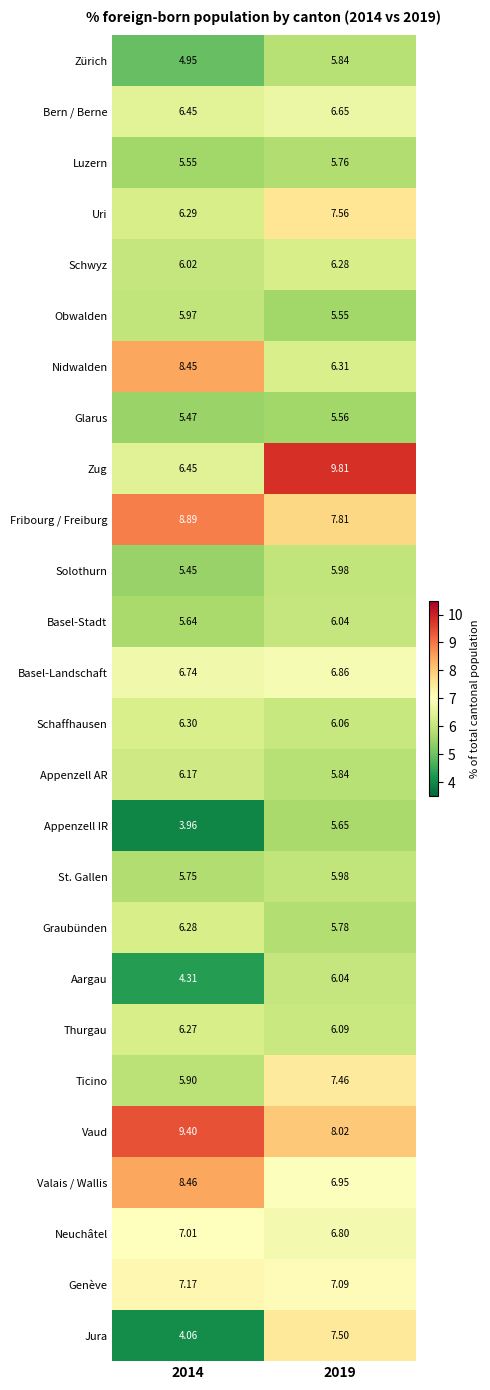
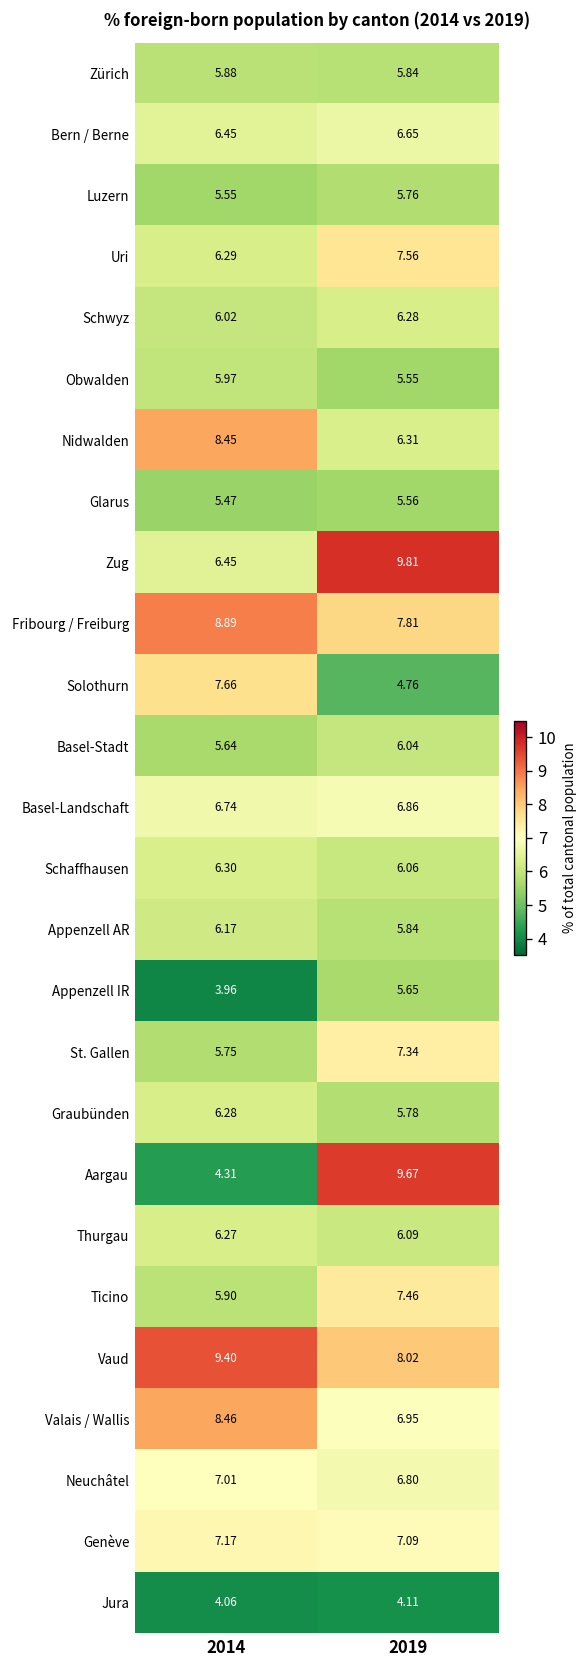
  {
    "Zürich": {
-     "2014": 4.95,
+     "2014": 5.88,
      "2019": 5.84
    },
    "Bern / Berne": {
      "2014": 6.45,
      "2019": 6.65
    },
    "Luzern": {
      "2014": 5.55,
      "2019": 5.76
    },
    "Uri": {
      "2014": 6.29,
      "2019": 7.56
    },
    "Schwyz": {
      "2014": 6.02,
      "2019": 6.28
    },
    "Obwalden": {
      "2014": 5.97,
      "2019": 5.55
    },
    "Nidwalden": {
      "2014": 8.45,
      "2019": 6.31
    },
    "Glarus": {
      "2014": 5.47,
      "2019": 5.56
    },
    "Zug": {
      "2014": 6.45,
      "2019": 9.81
    },
    "Fribourg / Freiburg": {
      "2014": 8.89,
      "2019": 7.81
    },
    "Solothurn": {
-     "2014": 5.45,
-     "2019": 5.98
+     "2014": 7.66,
+     "2019": 4.76
    },
    "Basel-Stadt": {
      "2014": 5.64,
      "2019": 6.04
    },
    "Basel-Landschaft": {
      "2014": 6.74,
      "2019": 6.86
    },
    "Schaffhausen": {
      "2014": 6.30,
      "2019": 6.06
    },
    "Appenzell AR": {
      "2014": 6.17,
      "2019": 5.84
    },
    "Appenzell IR": {
      "2014": 3.96,
      "2019": 5.65
    },
    "St. Gallen": {
      "2014": 5.75,
-     "2019": 5.98
+     "2019": 7.34
    },
    "Graubünden": {
      "2014": 6.28,
      "2019": 5.78
    },
    "Aargau": {
      "2014": 4.31,
-     "2019": 6.04
+     "2019": 9.67
    },
    "Thurgau": {
      "2014": 6.27,
      "2019": 6.09
    },
    "Ticino": {
      "2014": 5.90,
      "2019": 7.46
    },
    "Vaud": {
      "2014": 9.40,
      "2019": 8.02
    },
    "Valais / Wallis": {
      "2014": 8.46,
      "2019": 6.95
    },
    "Neuchâtel": {
      "2014": 7.01,
      "2019": 6.80
    },
    "Genève": {
      "2014": 7.17,
      "2019": 7.09
    },
    "Jura": {
      "2014": 4.06,
-     "2019": 7.50
+     "2019": 4.11
    }
  }
